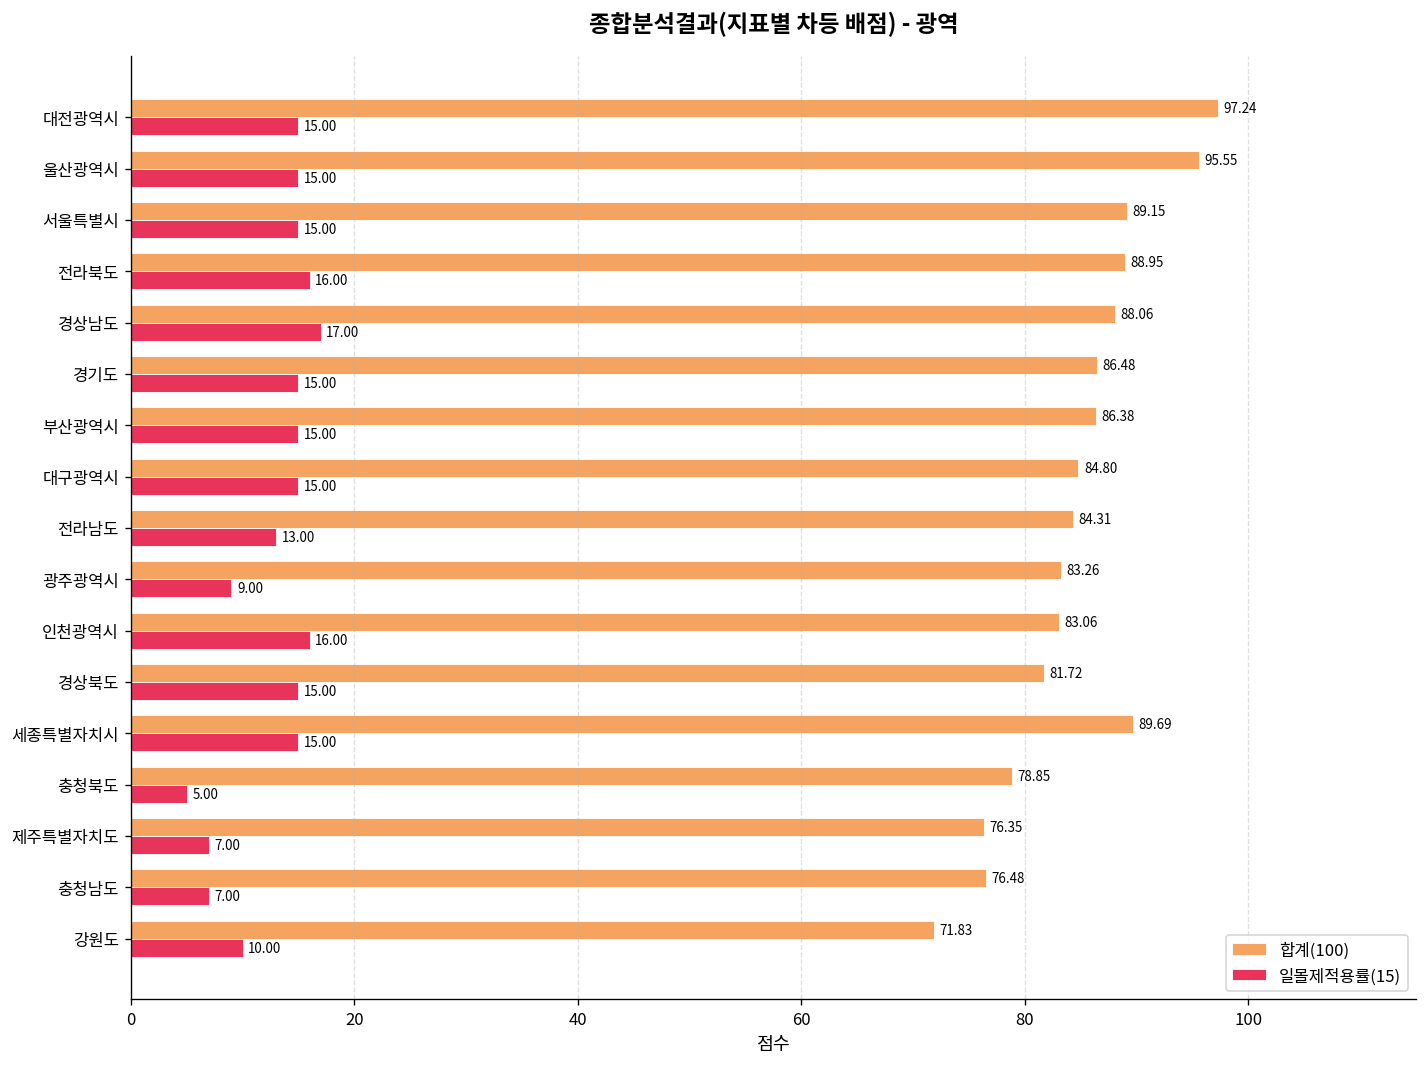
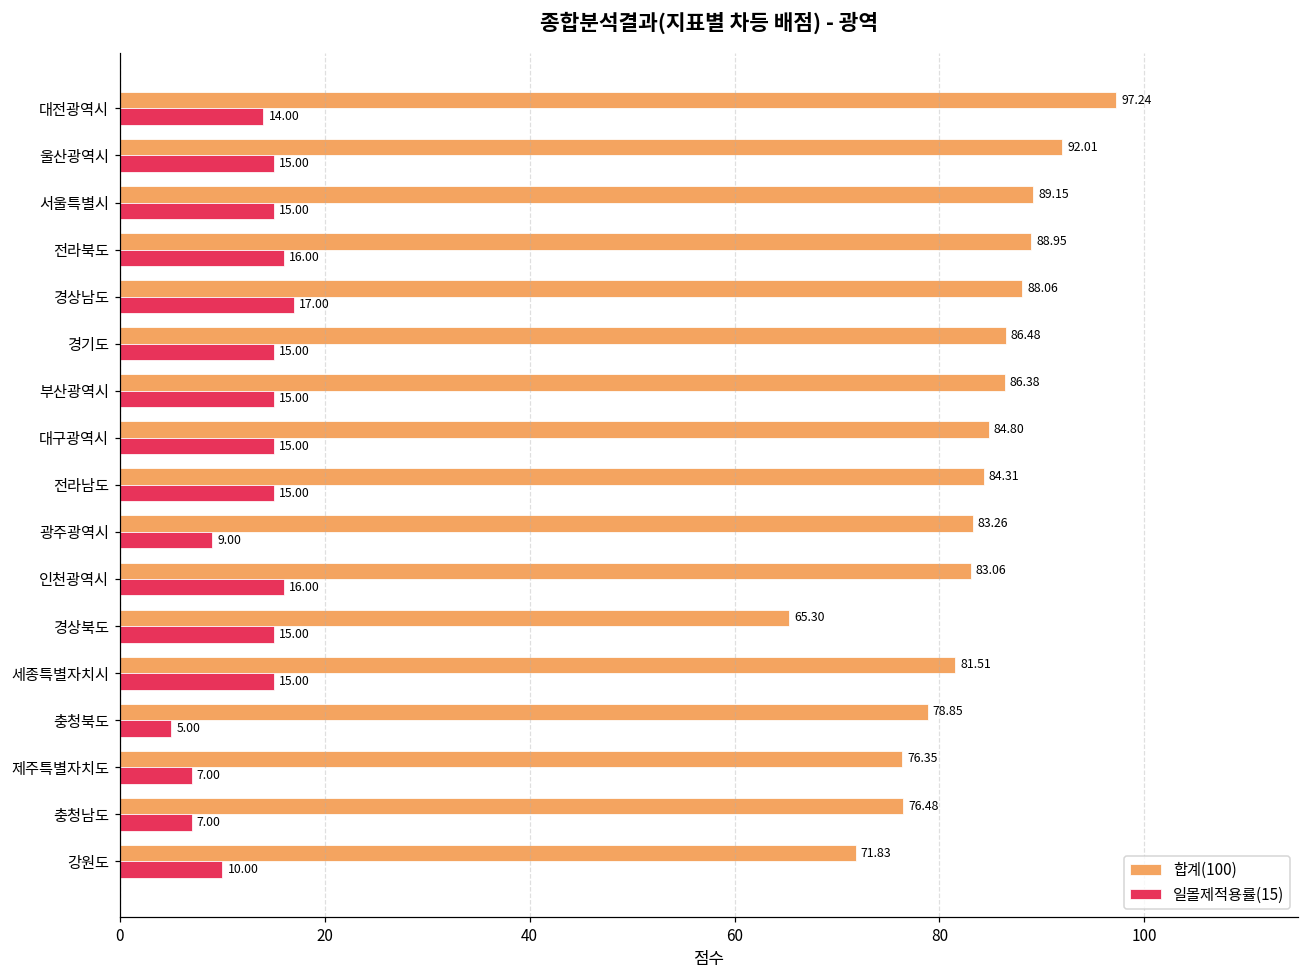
  {
    "합계(100)": {
      "대전광역시": 97.24,
-     "울산광역시": 95.55,
+     "울산광역시": 92.01,
      "서울특별시": 89.15,
      "전라북도": 88.95,
      "경상남도": 88.06,
      "경기도": 86.48,
      "부산광역시": 86.38,
      "대구광역시": 84.80,
      "전라남도": 84.31,
      "광주광역시": 83.26,
      "인천광역시": 83.06,
-     "경상북도": 81.72,
-     "세종특별자치시": 89.69,
+     "경상북도": 65.30,
+     "세종특별자치시": 81.51,
      "충청북도": 78.85,
      "제주특별자치도": 76.35,
      "충청남도": 76.48,
      "강원도": 71.83
    },
    "일몰제적용률(15)": {
-     "대전광역시": 15.00,
+     "대전광역시": 14.00,
      "울산광역시": 15.00,
      "서울특별시": 15.00,
      "전라북도": 16.00,
      "경상남도": 17.00,
      "경기도": 15.00,
      "부산광역시": 15.00,
      "대구광역시": 15.00,
-     "전라남도": 13.00,
+     "전라남도": 15.00,
      "광주광역시": 9.00,
      "인천광역시": 16.00,
      "경상북도": 15.00,
      "세종특별자치시": 15.00,
      "충청북도": 5.00,
      "제주특별자치도": 7.00,
      "충청남도": 7.00,
      "강원도": 10.00
    }
  }
